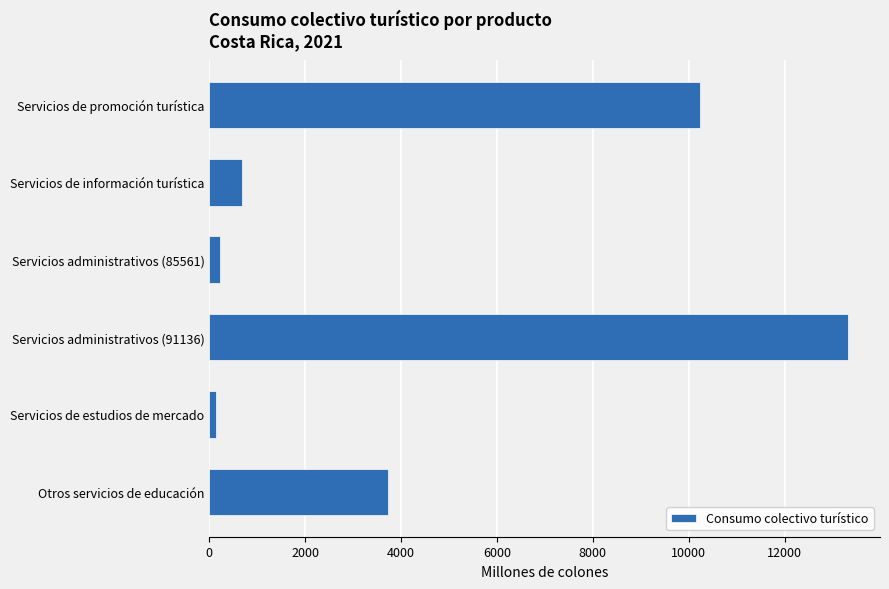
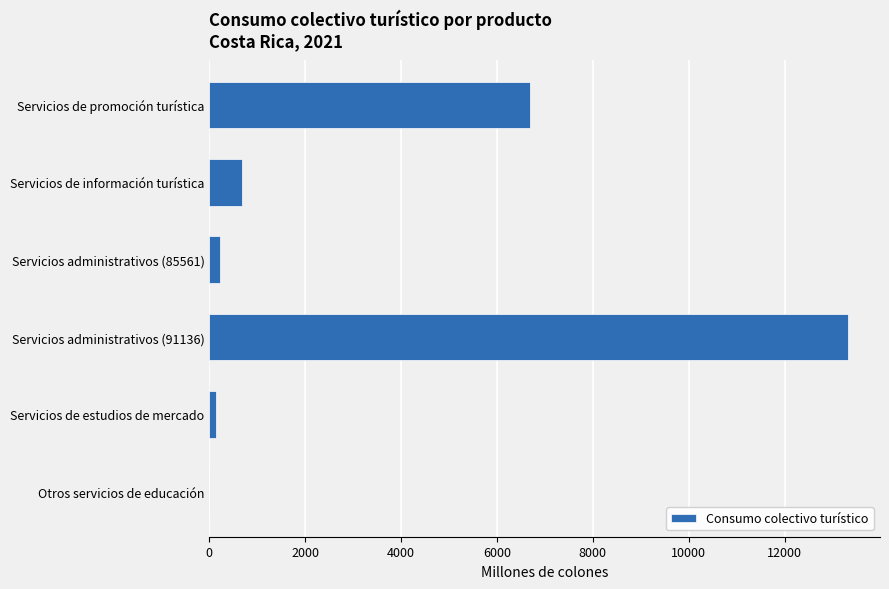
  {
-   "Servicios de promoción turística": 10200,
+   "Servicios de promoción turística": 6700,
    "Servicios de información turística": 700,
    "Servicios administrativos (85561)": 200,
    "Servicios administrativos (91136)": 13300,
    "Servicios de estudios de mercado": 100,
-   "Otros servicios de educación": 3700
+   "Otros servicios de educación": 0
  }
